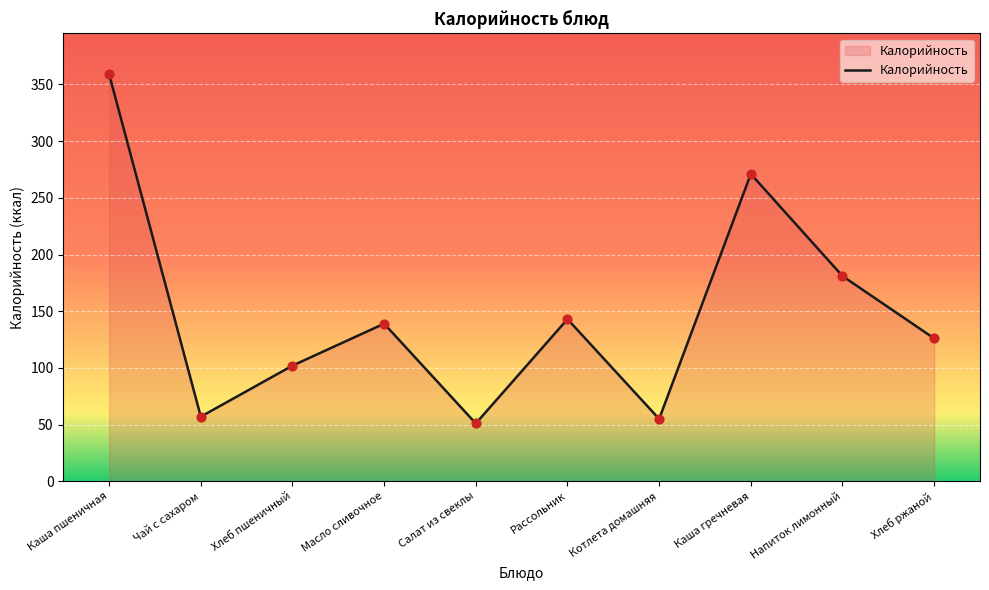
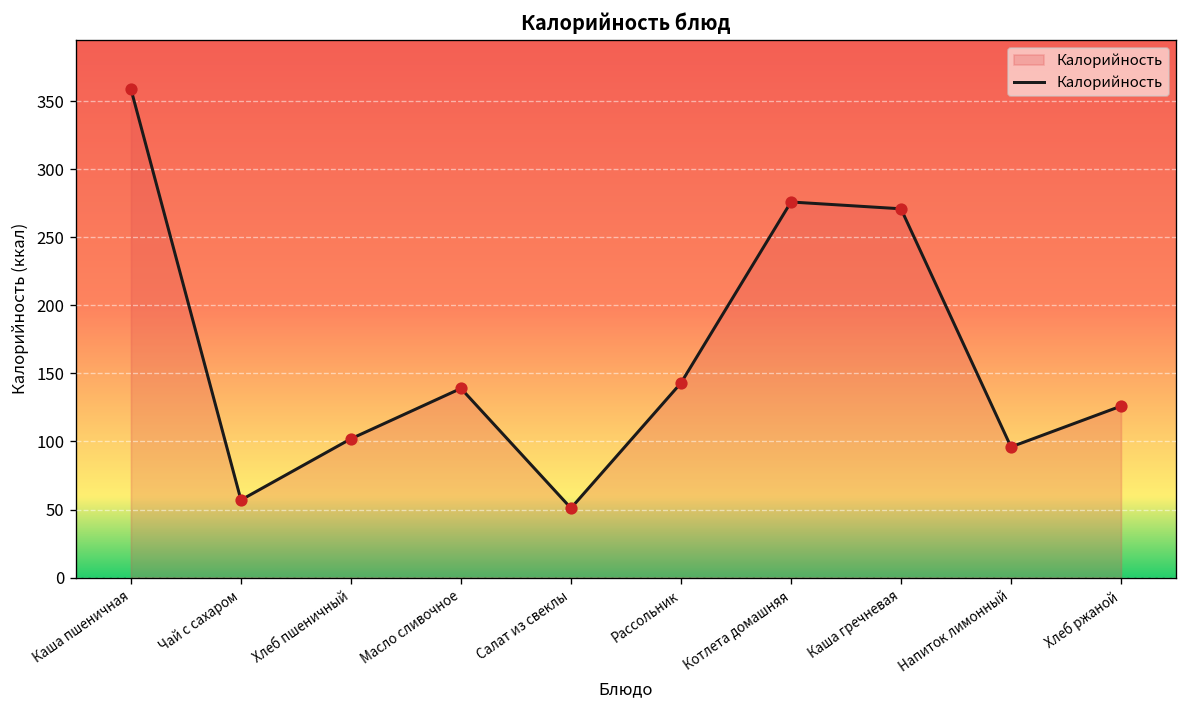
  {
    "Каша пшеничная": 359,
    "Чай с сахаром": 57,
    "Хлеб пшеничный": 102,
    "Масло сливочное": 139,
    "Салат из свеклы": 51,
    "Рассольник": 143,
-   "Котлета домашняя": 55,
+   "Котлета домашняя": 276,
    "Каша гречневая": 271,
-   "Напиток лимонный": 181,
+   "Напиток лимонный": 96,
    "Хлеб ржаной": 126
  }
